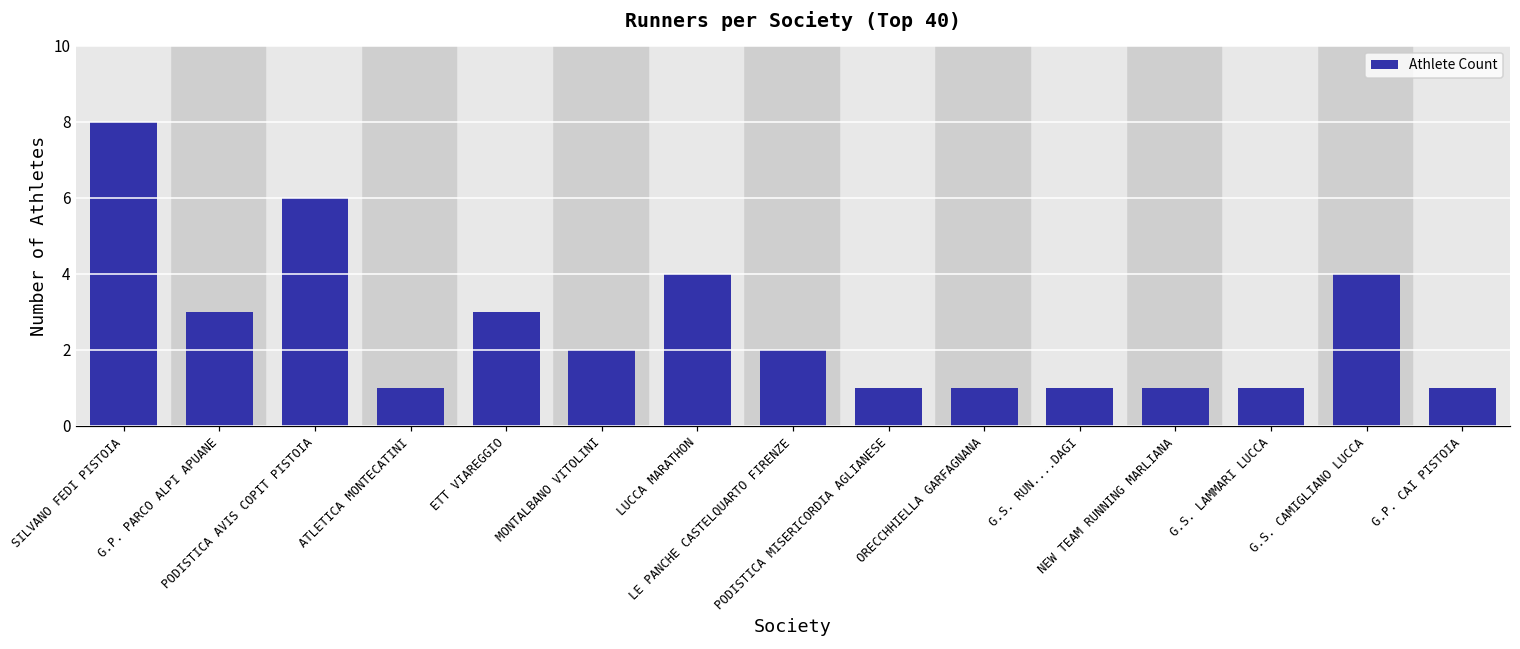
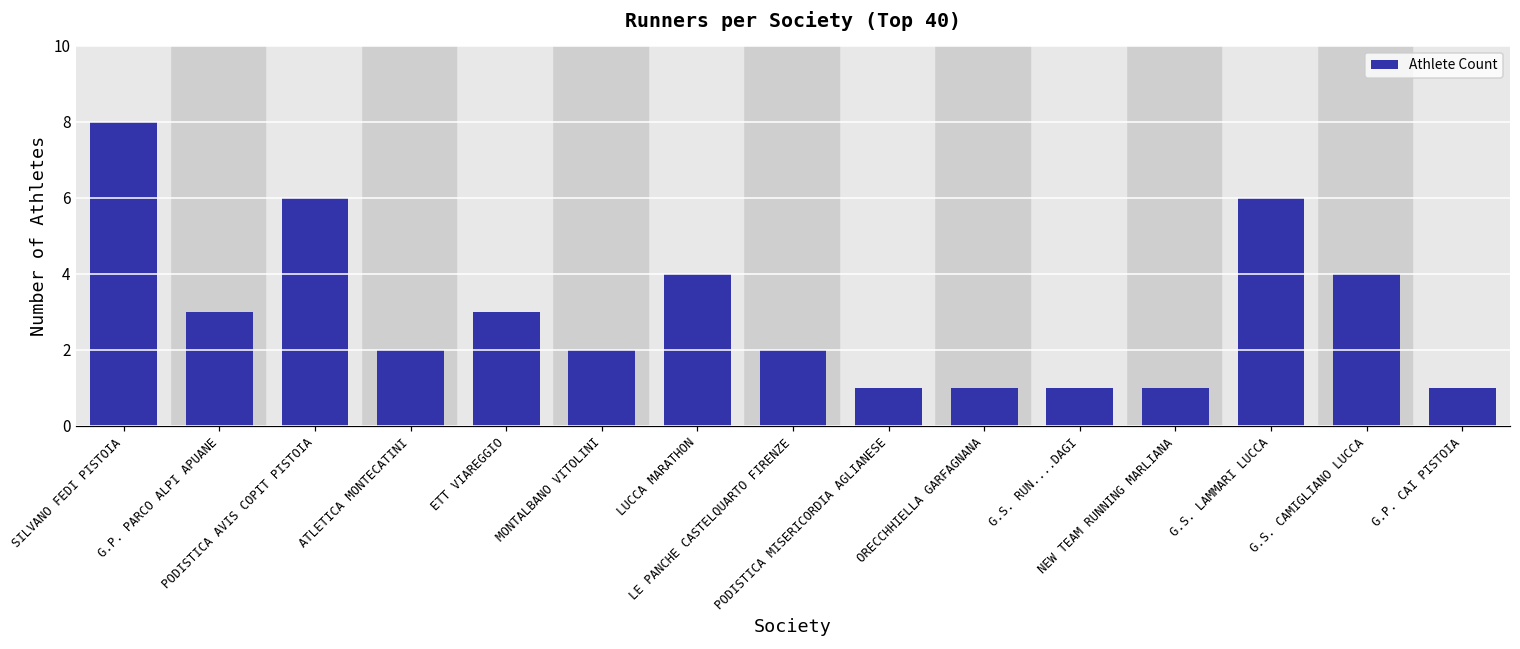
  {
    "SILVANO FEDI PISTOIA": 8,
    "G.P. PARCO ALPI APUANE": 3,
    "PODISTICA AVIS COPIT PISTOIA": 6,
-   "ATLETICA MONTECATINI": 1,
+   "ATLETICA MONTECATINI": 2,
    "ETT VIAREGGIO": 3,
    "MONTALBANO VITOLINI": 2,
    "LUCCA MARATHON": 4,
    "LE PANCHE CASTELQUARTO FIRENZE": 2,
    "PODISTICA MISERICORDIA AGLIANESE": 1,
    "ORECCHHIELLA GARFAGNANA": 1,
    "G.S. RUN....DAGI": 1,
    "NEW TEAM RUNNING MARLIANA": 1,
-   "G.S. LAMMARI LUCCA": 1,
+   "G.S. LAMMARI LUCCA": 6,
    "G.S. CAMIGLIANO LUCCA": 4,
    "G.P. CAI PISTOIA": 1
  }
